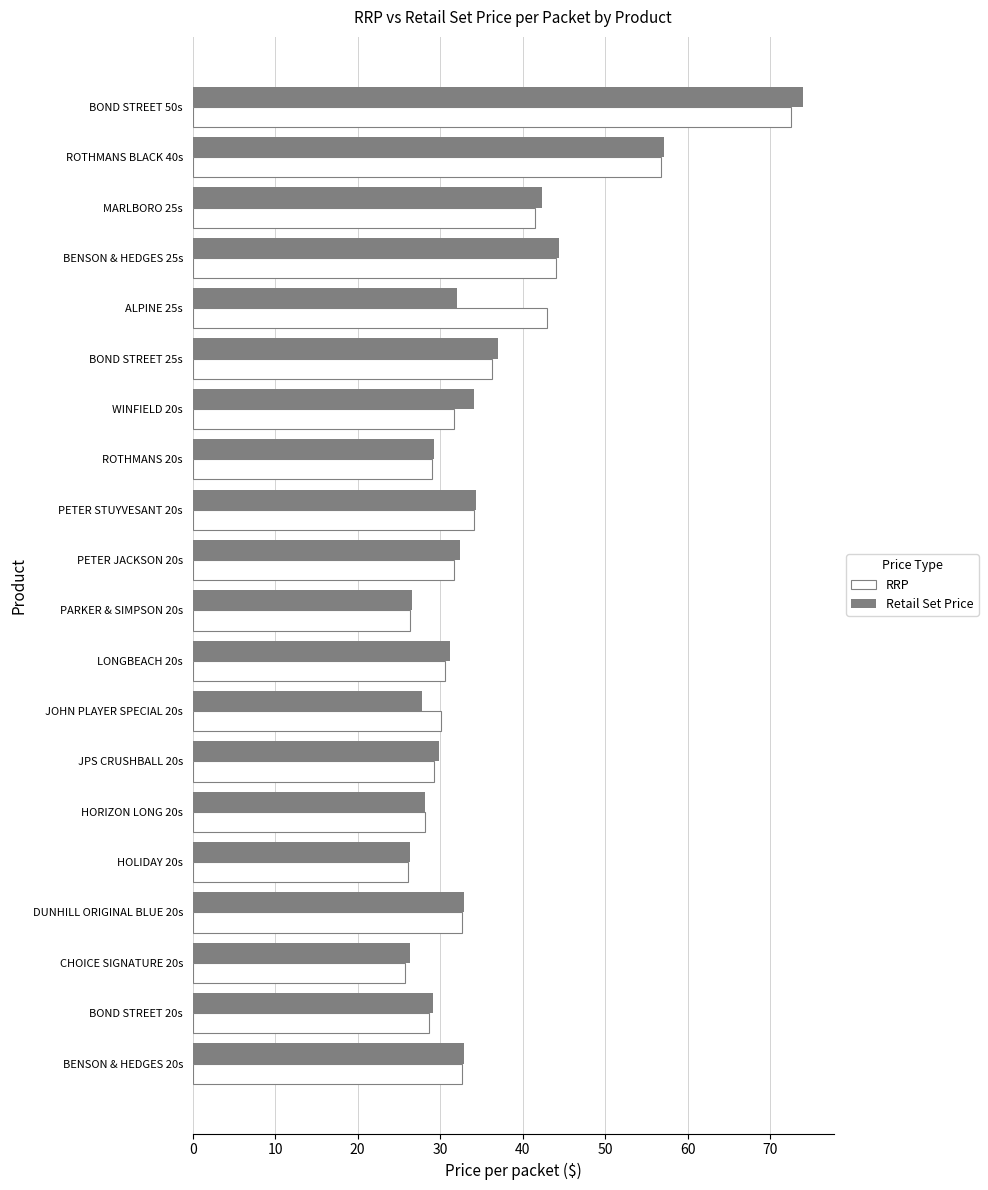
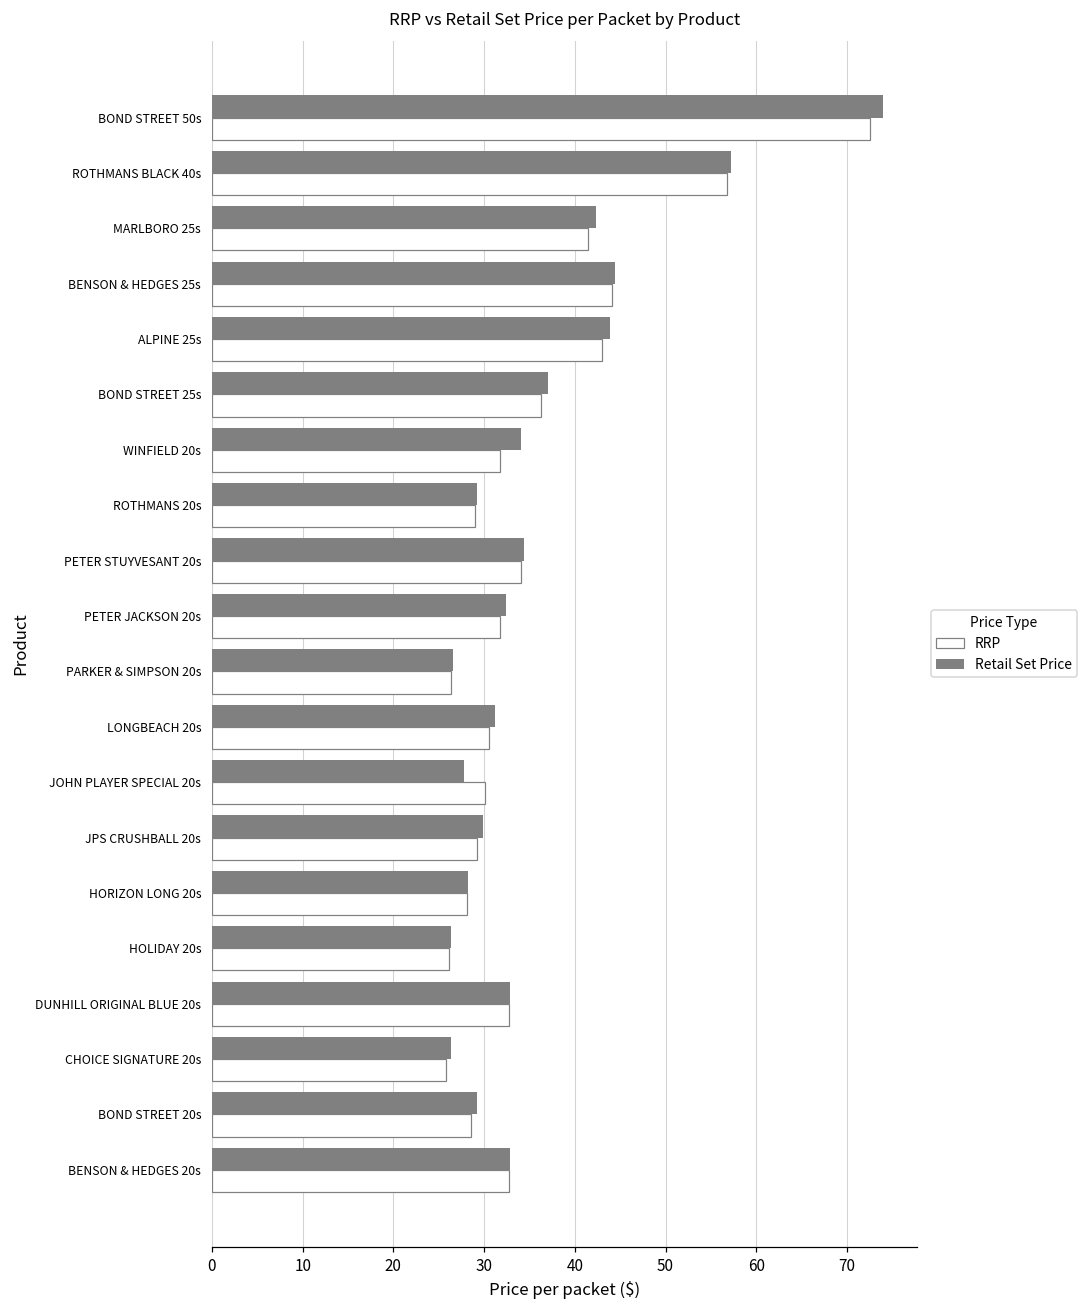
  {
    "Retail Set Price": {
      "BOND STREET 50s": 74,
      "ROTHMANS BLACK 40s": 57,
      "MARLBORO 25s": 42,
      "BENSON & HEDGES 25s": 44,
-     "ALPINE 25s": 32,
+     "ALPINE 25s": 44,
      "BOND STREET 25s": 37,
      "WINFIELD 20s": 34,
      "ROTHMANS 20s": 29,
      "PETER STUYVESANT 20s": 34,
      "PETER JACKSON 20s": 32,
      "PARKER & SIMPSON 20s": 27,
      "LONGBEACH 20s": 31,
      "JOHN PLAYER SPECIAL 20s": 28,
      "JPS CRUSHBALL 20s": 30,
      "HORIZON LONG 20s": 28,
      "HOLIDAY 20s": 26,
      "DUNHILL ORIGINAL BLUE 20s": 33,
      "CHOICE SIGNATURE 20s": 26,
      "BOND STREET 20s": 29,
      "BENSON & HEDGES 20s": 33
    },
    "RRP": {
      "BOND STREET 50s": 73,
      "ROTHMANS BLACK 40s": 57,
      "MARLBORO 25s": 41,
      "BENSON & HEDGES 25s": 44,
      "ALPINE 25s": 43,
      "BOND STREET 25s": 36,
      "WINFIELD 20s": 32,
      "ROTHMANS 20s": 29,
      "PETER STUYVESANT 20s": 34,
      "PETER JACKSON 20s": 32,
      "PARKER & SIMPSON 20s": 26,
      "LONGBEACH 20s": 31,
      "JOHN PLAYER SPECIAL 20s": 30,
      "JPS CRUSHBALL 20s": 29,
      "HORIZON LONG 20s": 28,
      "HOLIDAY 20s": 26,
      "DUNHILL ORIGINAL BLUE 20s": 33,
      "CHOICE SIGNATURE 20s": 26,
      "BOND STREET 20s": 29,
      "BENSON & HEDGES 20s": 33
    }
  }
